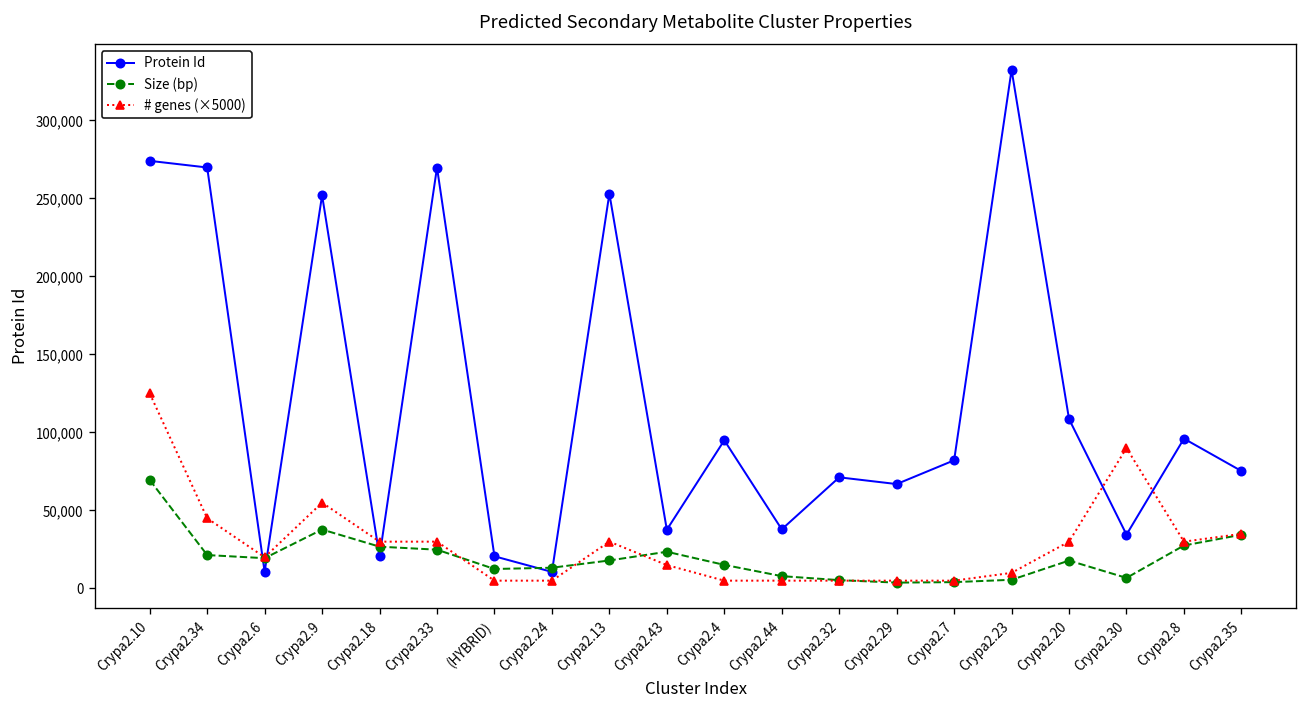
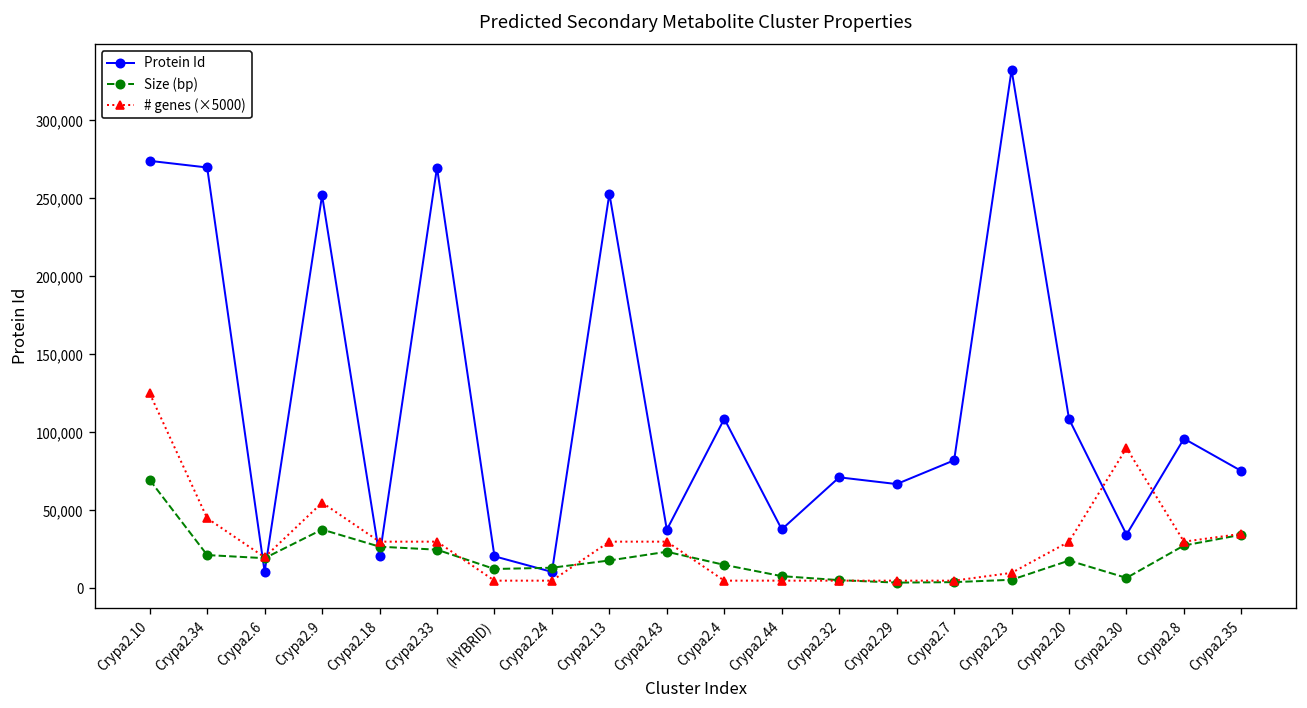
  {
    "Protein Id": {
      "Crypa2.10": "274,000",
      "Crypa2.34": "270,000",
      "Crypa2.6": "11,000",
      "Crypa2.9": "252,000",
      "Crypa2.18": "21,000",
      "Crypa2.33": "270,000",
      "(HYBRID)": "21,000",
      "Crypa2.24": "11,000",
      "Crypa2.13": "253,000",
      "Crypa2.43": "38,000",
-     "Crypa2.4": "95,000",
+     "Crypa2.4": "109,000",
      "Crypa2.44": "38,000",
      "Crypa2.32": "71,000",
      "Crypa2.29": "67,000",
      "Crypa2.7": "82,000",
      "Crypa2.23": "332,000",
      "Crypa2.20": "109,000",
      "Crypa2.30": "35,000",
      "Crypa2.8": "96,000",
      "Crypa2.35": "75,000"
    },
    "Size (bp)": {
      "Crypa2.10": "70,000",
      "Crypa2.34": "21,000",
      "Crypa2.9": "38,000",
      "Crypa2.18": "27,000",
      "Crypa2.33": "25,000",
      "(HYBRID)": "12,000",
      "Crypa2.24": "13,000",
      "Crypa2.13": "18,000",
      "Crypa2.43": "24,000",
      "Crypa2.4": "15,000",
      "Crypa2.44": "8,000",
      "Crypa2.23": "6,000",
      "Crypa2.20": "18,000",
      "Crypa2.30": "7,000",
      "Crypa2.8": "28,000"
    },
    "# genes (×5000)": {
      "Crypa2.10": "125,000",
      "Crypa2.34": "45,000",
      "Crypa2.9": "55,000",
      "Crypa2.18": "30,000",
      "Crypa2.33": "30,000",
      "(HYBRID)": "5,000",
      "Crypa2.24": "5,000",
      "Crypa2.13": "30,000",
-     "Crypa2.43": "15,000",
+     "Crypa2.43": "30,000",
      "Crypa2.4": "5,000",
      "Crypa2.44": "5,000",
      "Crypa2.23": "10,000",
      "Crypa2.20": "30,000",
      "Crypa2.30": "90,000",
      "Crypa2.8": "30,000"
    }
  }
